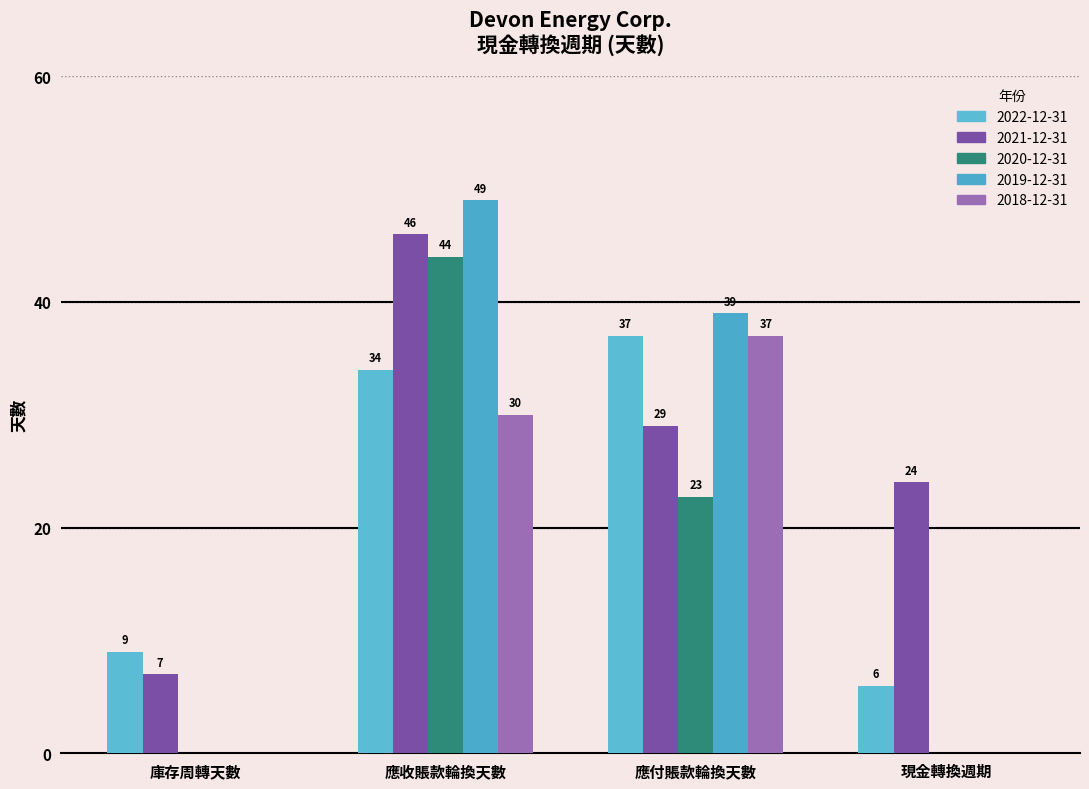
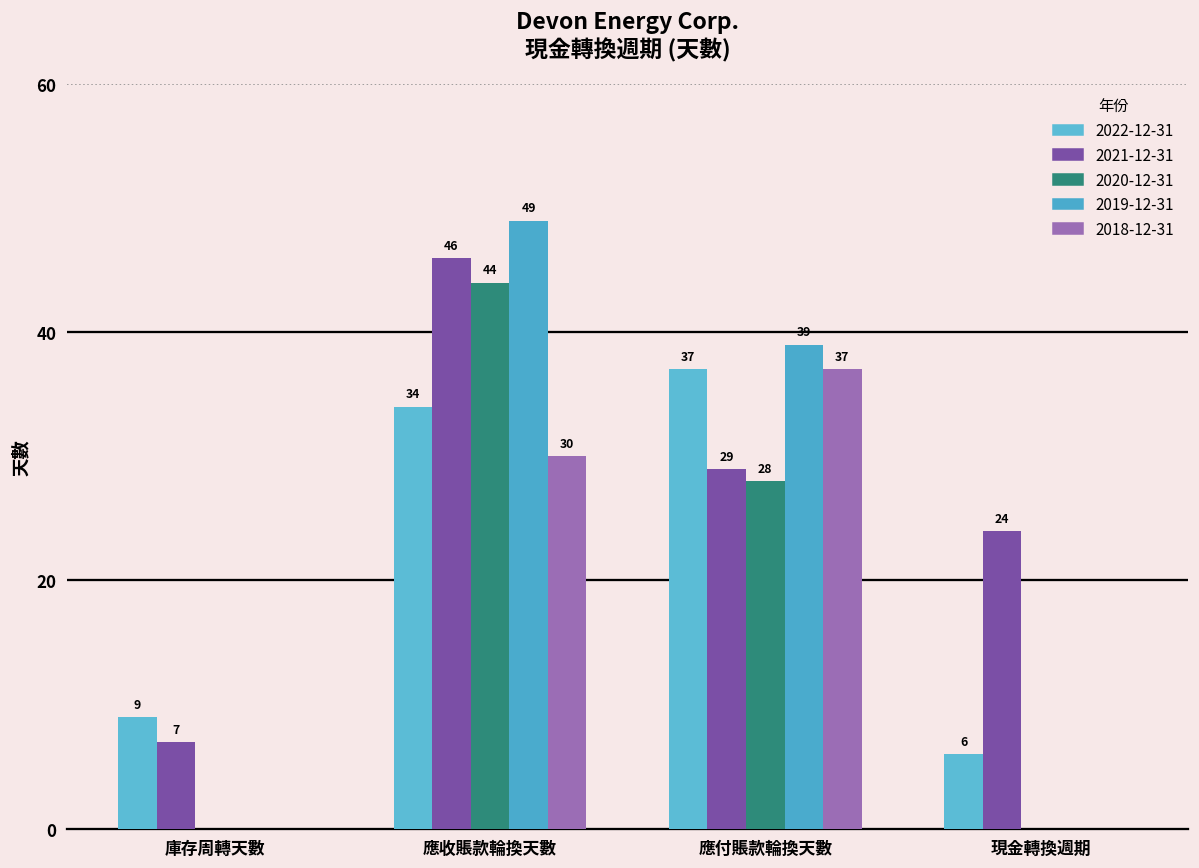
  {
    "2020-12-31": {
      "應收賬款輪換天數": 44,
-     "應付賬款輪換天數": 23
+     "應付賬款輪換天數": 28
    }
  }
